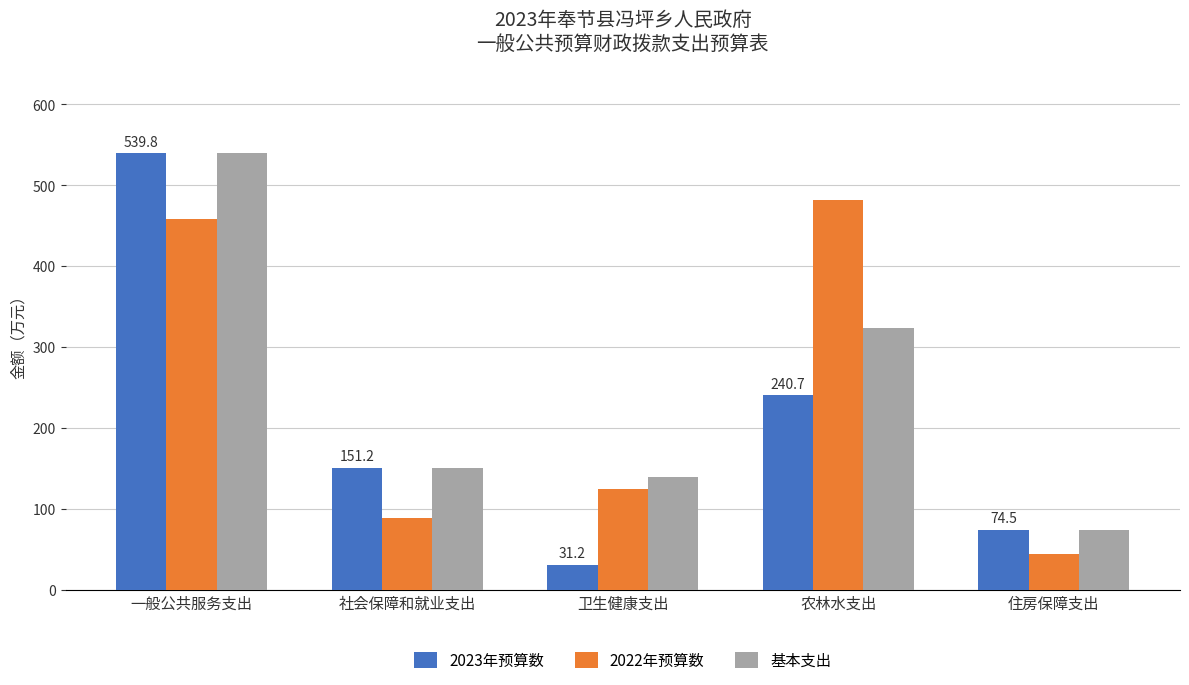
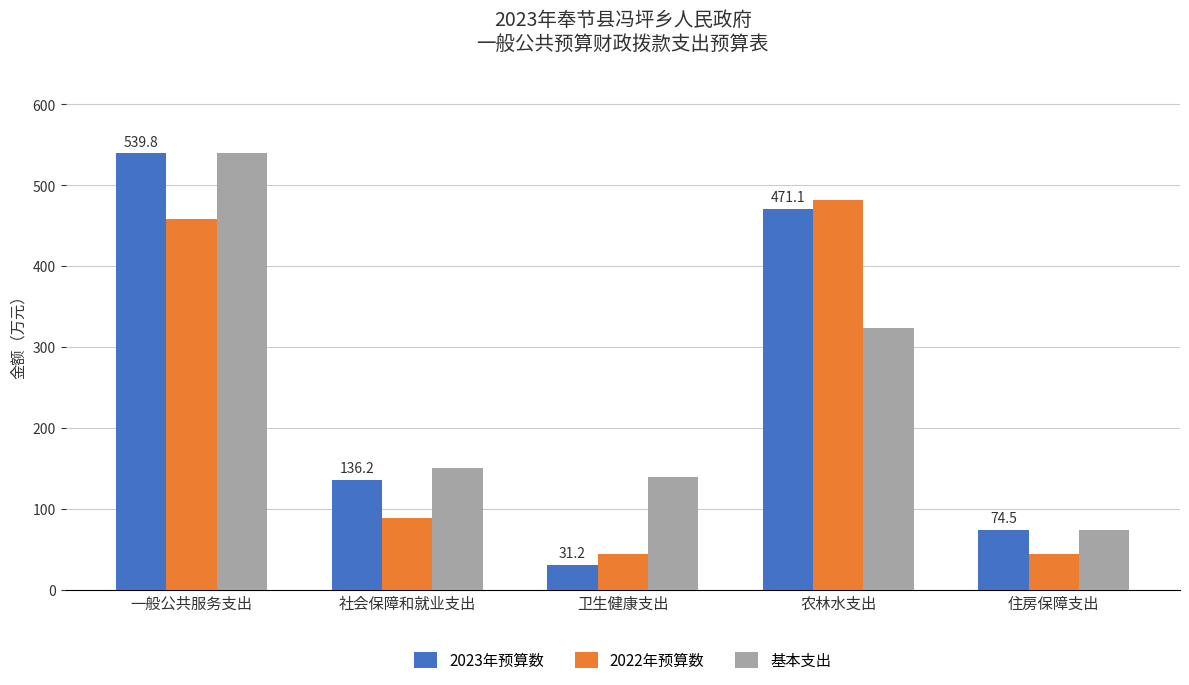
  {
    "2023年预算数": {
      "一般公共服务支出": 539.8,
-     "社会保障和就业支出": 151.2,
+     "社会保障和就业支出": 136.2,
      "卫生健康支出": 31.2,
-     "农林水支出": 240.7,
+     "农林水支出": 471.1,
      "住房保障支出": 74.5
    },
    "2022年预算数": {
      "一般公共服务支出": 460,
      "社会保障和就业支出": 90,
-     "卫生健康支出": 120,
+     "卫生健康支出": 40,
      "农林水支出": 480,
      "住房保障支出": 40
    },
    "基本支出": {
      "一般公共服务支出": 540,
      "社会保障和就业支出": 150,
      "卫生健康支出": 140,
      "农林水支出": 320,
      "住房保障支出": 70
    }
  }
